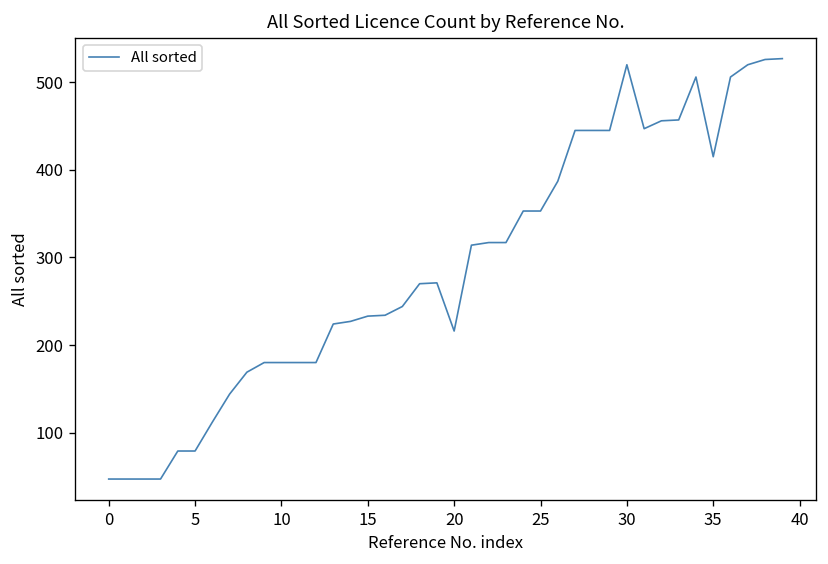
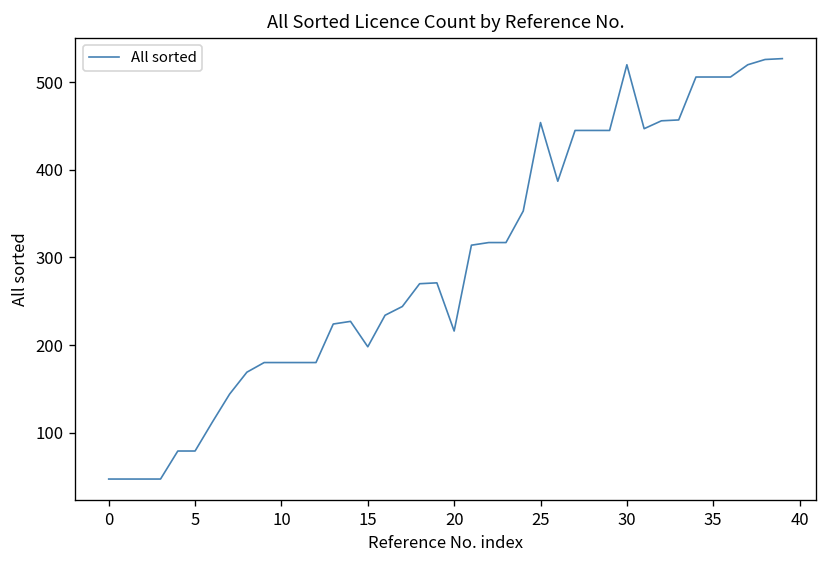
  {
    "0": 50,
    "5": 80,
    "10": 180,
-   "15": 230,
+   "15": 200,
    "20": 220,
-   "25": 350,
+   "25": 450,
    "30": 520,
-   "35": 420
+   "35": 510
  }
